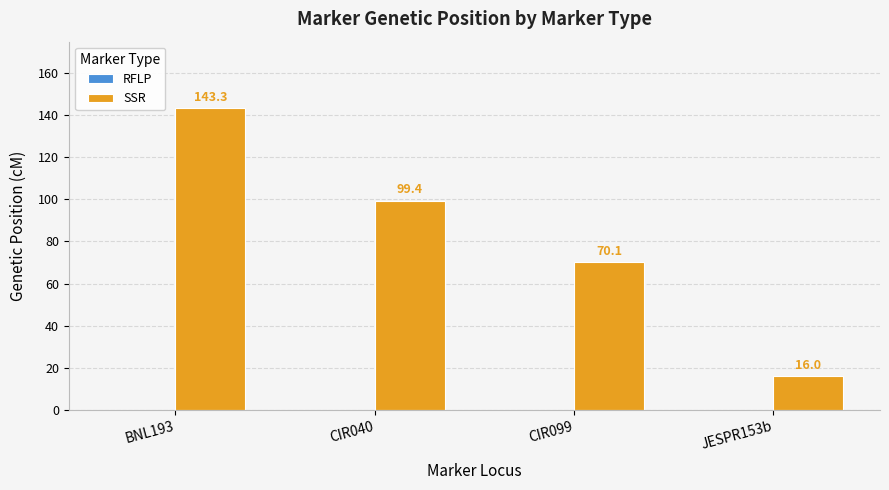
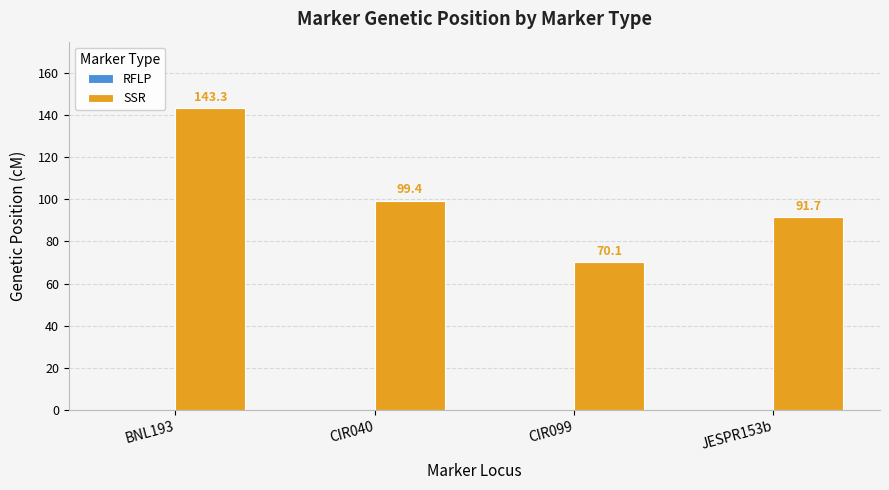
  {
    "RFLP": {
      "BNL193": 0,
      "CIR040": 0,
      "CIR099": 0,
      "JESPR153b": 0
    },
    "SSR": {
      "BNL193": 143.3,
      "CIR040": 99.4,
      "CIR099": 70.1,
-     "JESPR153b": 16.0
+     "JESPR153b": 91.7
    }
  }
